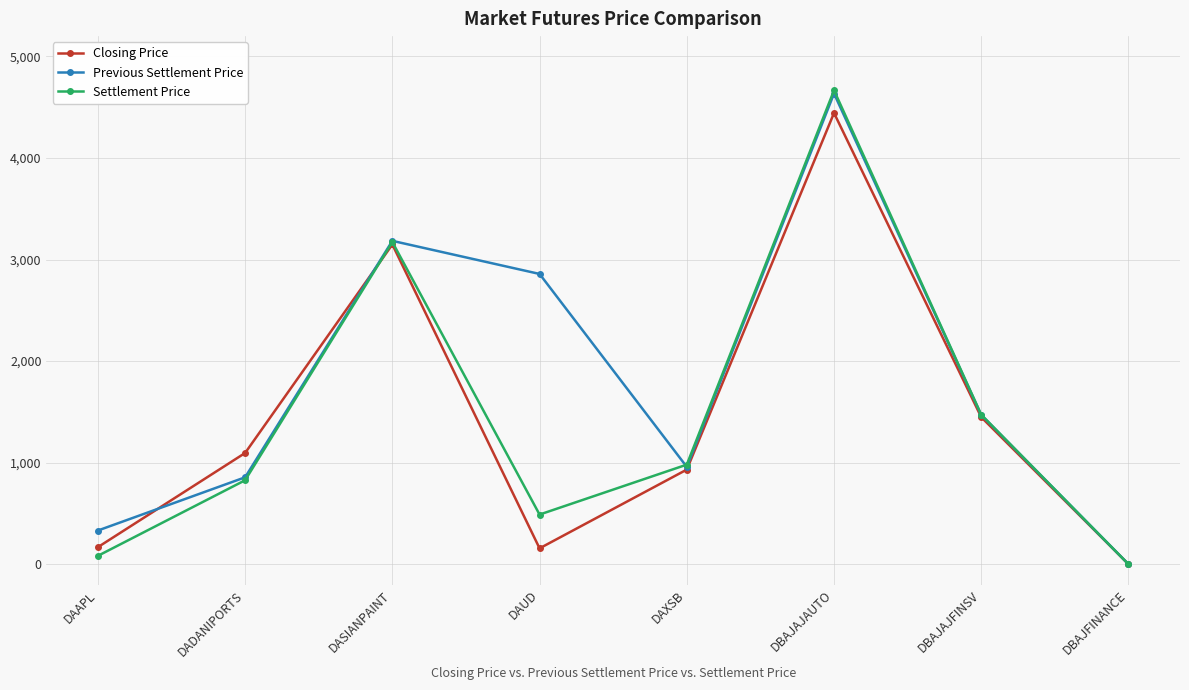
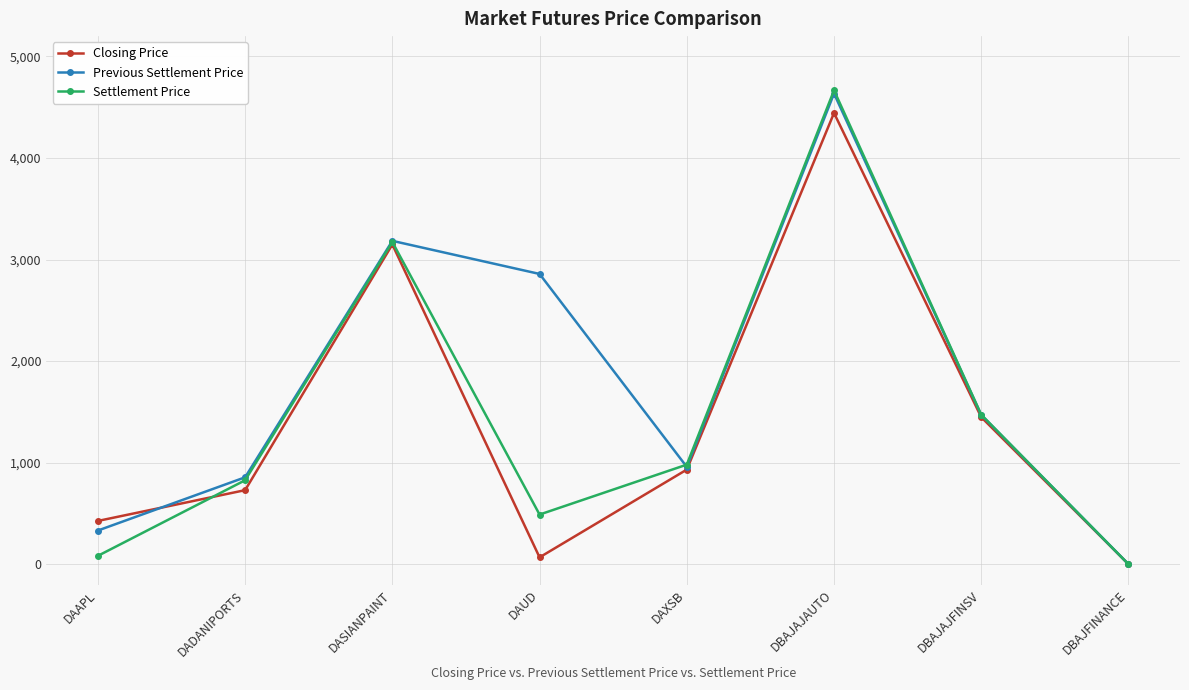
  {
    "Closing Price": {
-     "DAAPL": "170",
-     "DADANIPORTS": "1,100",
-     "DAUD": "160",
+     "DAAPL": "430",
+     "DADANIPORTS": "730",
+     "DAUD": "70",
      "DAXSB": "930",
      "DBAJAJAUTO": "4,440"
    },
    "Previous Settlement Price": {
      "DAAPL": "330",
      "DADANIPORTS": "860",
      "DAUD": "2,860",
      "DBAJAJAUTO": "4,630"
    },
    "Settlement Price": {
      "DAAPL": "80",
      "DADANIPORTS": "830",
      "DAUD": "490",
      "DBAJAJAUTO": "4,670"
    }
  }
